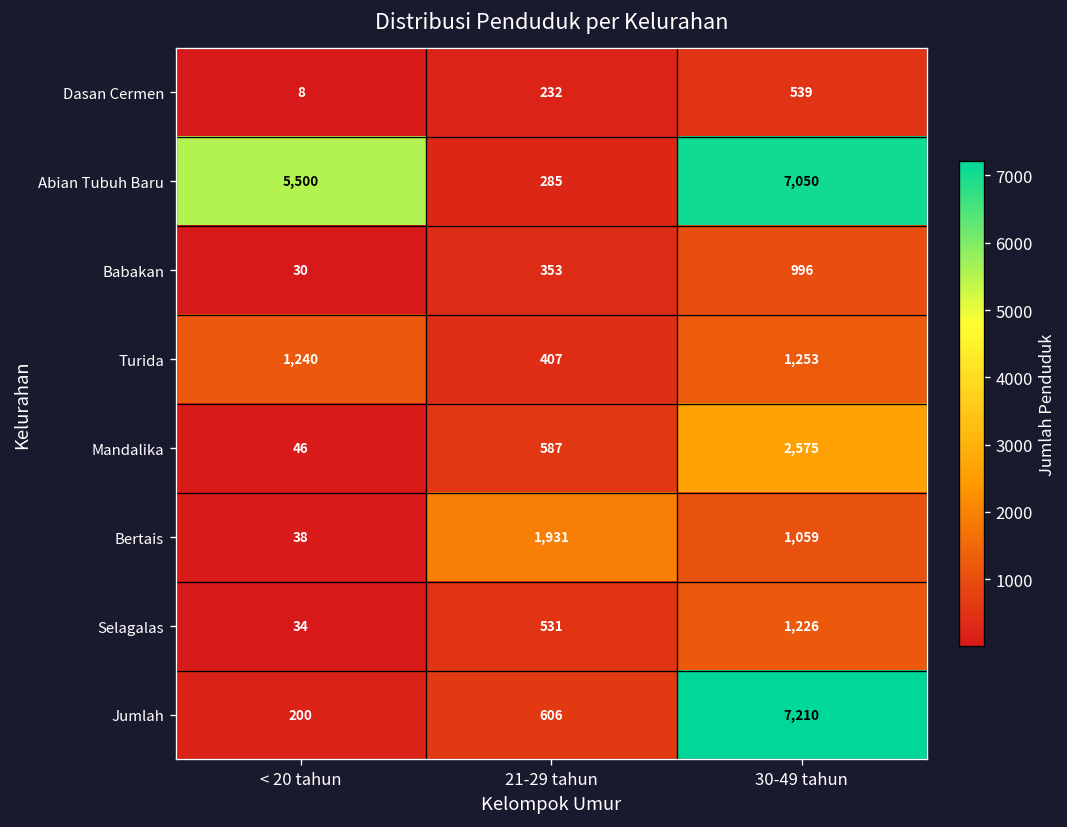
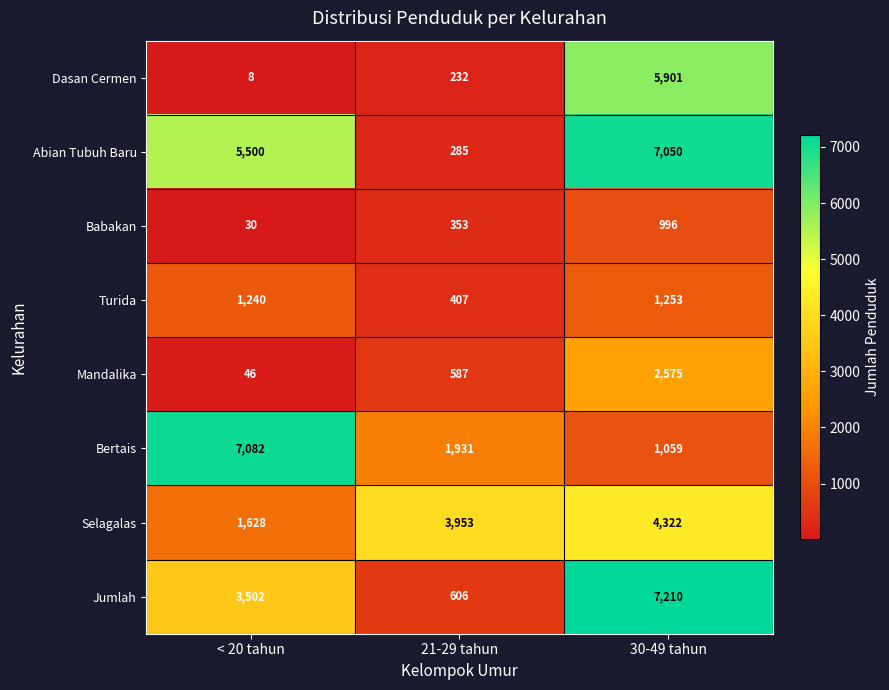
  {
    "Dasan Cermen": {
      "< 20 tahun": "8",
      "21-29 tahun": "232",
-     "30-49 tahun": "539"
+     "30-49 tahun": "5,901"
    },
    "Abian Tubuh Baru": {
      "< 20 tahun": "5,500",
      "21-29 tahun": "285",
      "30-49 tahun": "7,050"
    },
    "Babakan": {
      "< 20 tahun": "30",
      "21-29 tahun": "353",
      "30-49 tahun": "996"
    },
    "Turida": {
      "< 20 tahun": "1,240",
      "21-29 tahun": "407",
      "30-49 tahun": "1,253"
    },
    "Mandalika": {
      "< 20 tahun": "46",
      "21-29 tahun": "587",
      "30-49 tahun": "2,575"
    },
    "Bertais": {
-     "< 20 tahun": "38",
+     "< 20 tahun": "7,082",
      "21-29 tahun": "1,931",
      "30-49 tahun": "1,059"
    },
    "Selagalas": {
-     "< 20 tahun": "34",
-     "21-29 tahun": "531",
-     "30-49 tahun": "1,226"
+     "< 20 tahun": "1,628",
+     "21-29 tahun": "3,953",
+     "30-49 tahun": "4,322"
    },
    "Jumlah": {
-     "< 20 tahun": "200",
+     "< 20 tahun": "3,502",
      "21-29 tahun": "606",
      "30-49 tahun": "7,210"
    }
  }
